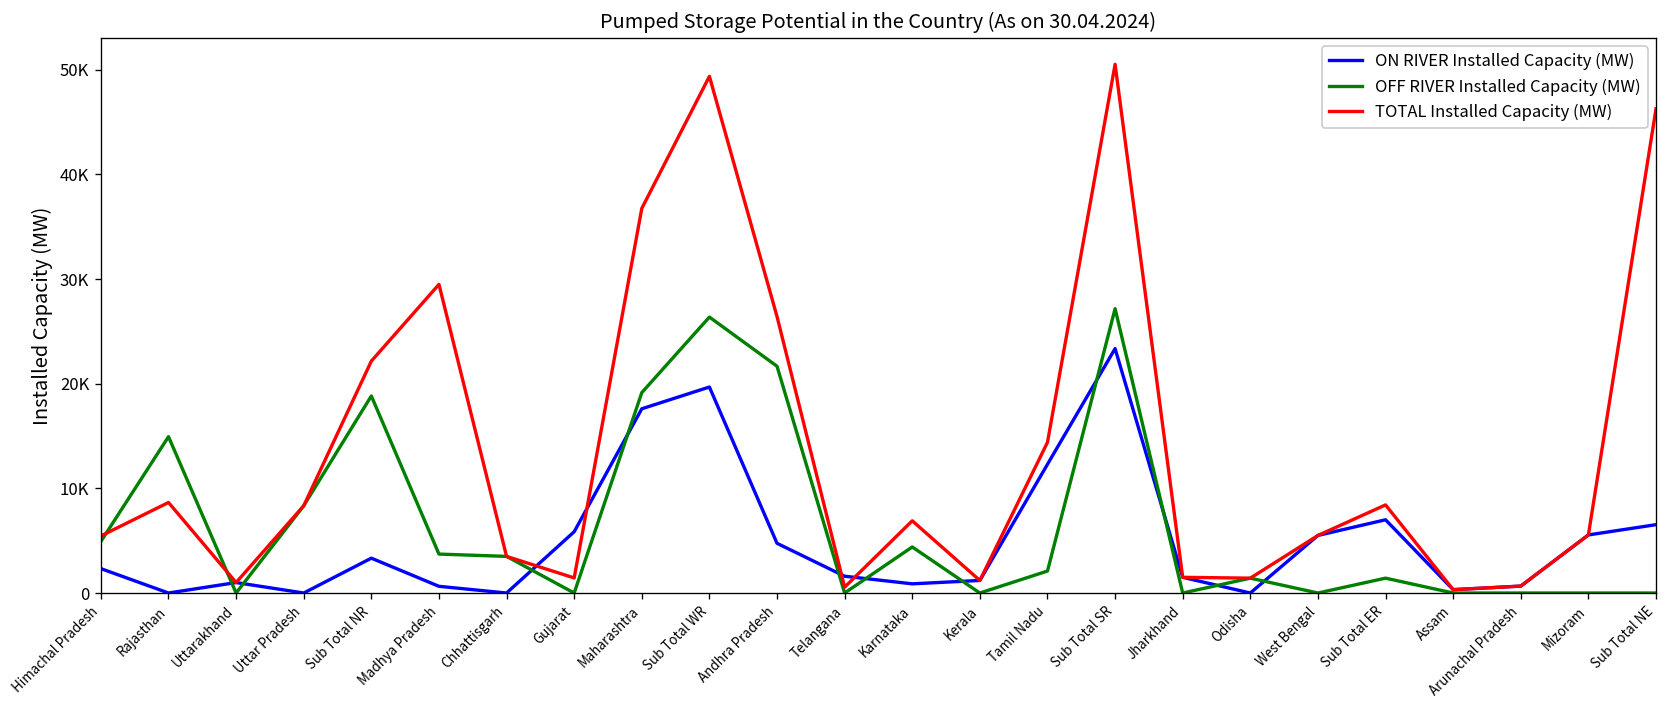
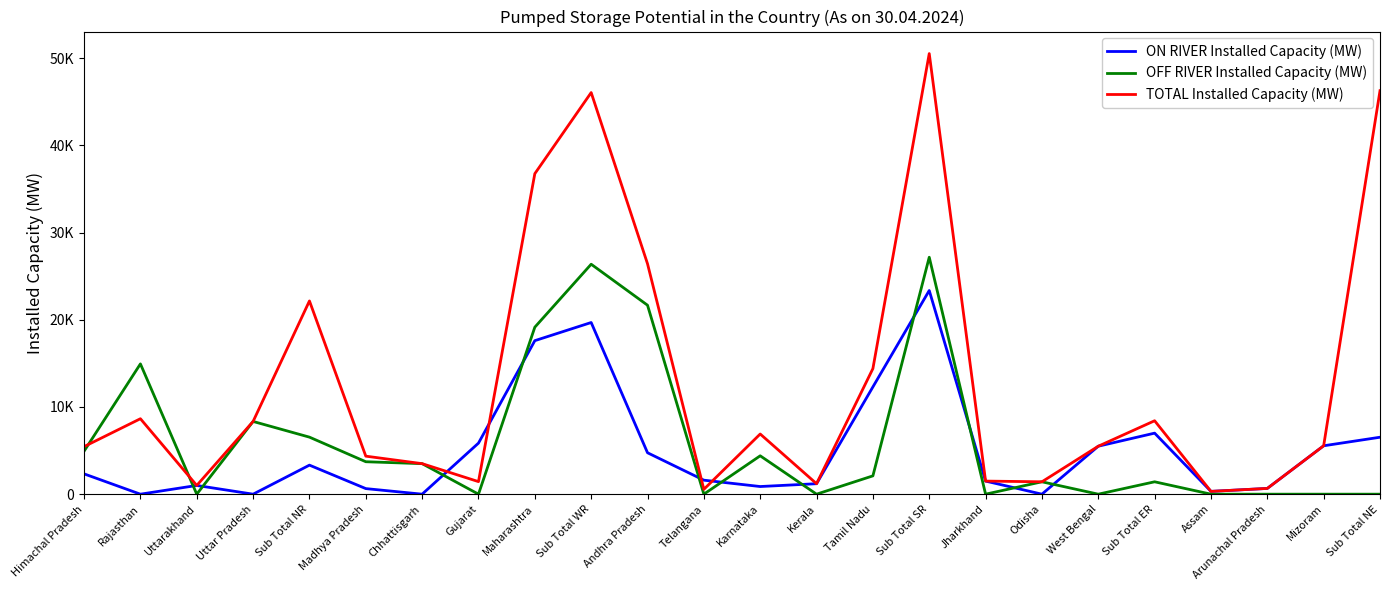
  {
    "ON RIVER Installed Capacity (MW)": {
      "Himachal Pradesh": 2000,
      "Rajasthan": 0,
      "Uttar Pradesh": 0,
      "Sub Total NR": 3000,
      "Madhya Pradesh": 1000,
      "Chhattisgarh": 0,
      "Gujarat": 6000,
      "Maharashtra": 18000,
      "Sub Total WR": 20000,
      "Andhra Pradesh": 5000,
      "Telangana": 2000,
      "Karnataka": 1000,
      "Tamil Nadu": 12000,
      "Sub Total SR": 23000,
      "Odisha": 0,
      "Sub Total ER": 7000,
      "Sub Total NE": 7000
    },
    "OFF RIVER Installed Capacity (MW)": {
      "Himachal Pradesh": 5000,
      "Rajasthan": 15000,
      "Uttarakhand": 0,
-     "Sub Total NR": 19000,
+     "Sub Total NR": 7000,
      "Madhya Pradesh": 4000,
      "Gujarat": 0,
      "Maharashtra": 19000,
      "Sub Total WR": 26000,
      "Andhra Pradesh": 22000,
      "Telangana": 0,
      "Karnataka": 4000,
      "Kerala": 0,
      "Tamil Nadu": 2000,
      "Sub Total SR": 27000,
      "Jharkhand": 0,
      "West Bengal": 0,
      "Sub Total ER": 1000,
      "Assam": 0,
      "Arunachal Pradesh": 0,
      "Mizoram": 0,
      "Sub Total NE": 0
    },
    "TOTAL Installed Capacity (MW)": {
      "Himachal Pradesh": 5000,
      "Rajasthan": 9000,
      "Sub Total NR": 22000,
-     "Madhya Pradesh": 29000,
+     "Madhya Pradesh": 4000,
      "Gujarat": 1000,
      "Maharashtra": 37000,
-     "Sub Total WR": 49000,
+     "Sub Total WR": 46000,
      "Andhra Pradesh": 26000,
      "Telangana": 1000,
      "Karnataka": 7000,
      "Tamil Nadu": 14000,
      "Sub Total SR": 51000,
      "Sub Total ER": 8000,
      "Sub Total NE": 46000
    }
  }
